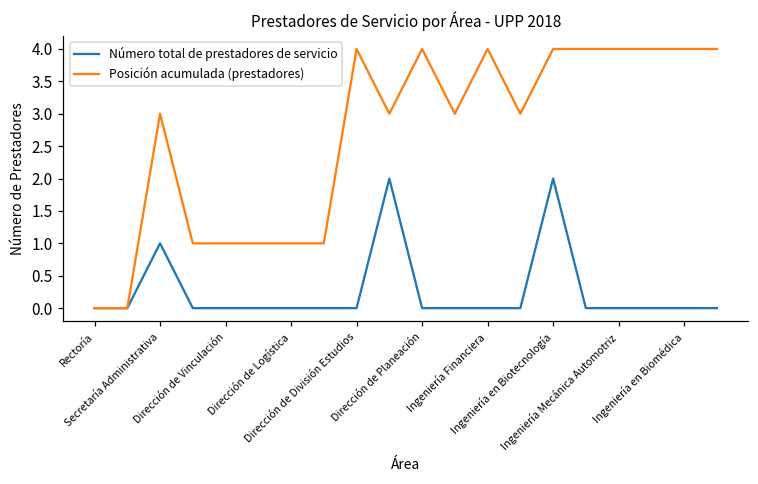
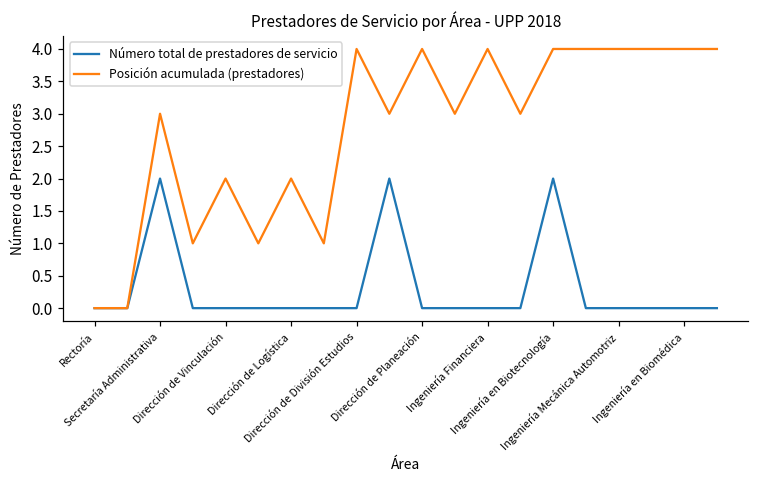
  {
    "Número total de prestadores de servicio": {
-     "Secretaría Administrativa": 1,
+     "Secretaría Administrativa": 2,
      "Dirección de Vinculación": 0,
      "Dirección de Logística": 0,
      "Dirección de División Estudios": 0,
      "Dirección de Planeación": 0,
      "Ingeniería Financiera": 0,
      "Ingeniería en Biotecnología": 2,
      "Ingeniería Mecánica Automotriz": 0,
      "Ingeniería en Biomédica": 0
    },
    "Posición acumulada (prestadores)": {
      "Secretaría Administrativa": 3,
-     "Dirección de Vinculación": 1,
-     "Dirección de Logística": 1,
+     "Dirección de Vinculación": 2,
+     "Dirección de Logística": 2,
      "Dirección de División Estudios": 4,
      "Dirección de Planeación": 4,
      "Ingeniería Financiera": 4,
      "Ingeniería en Biotecnología": 4,
      "Ingeniería Mecánica Automotriz": 4,
      "Ingeniería en Biomédica": 4
    }
  }
